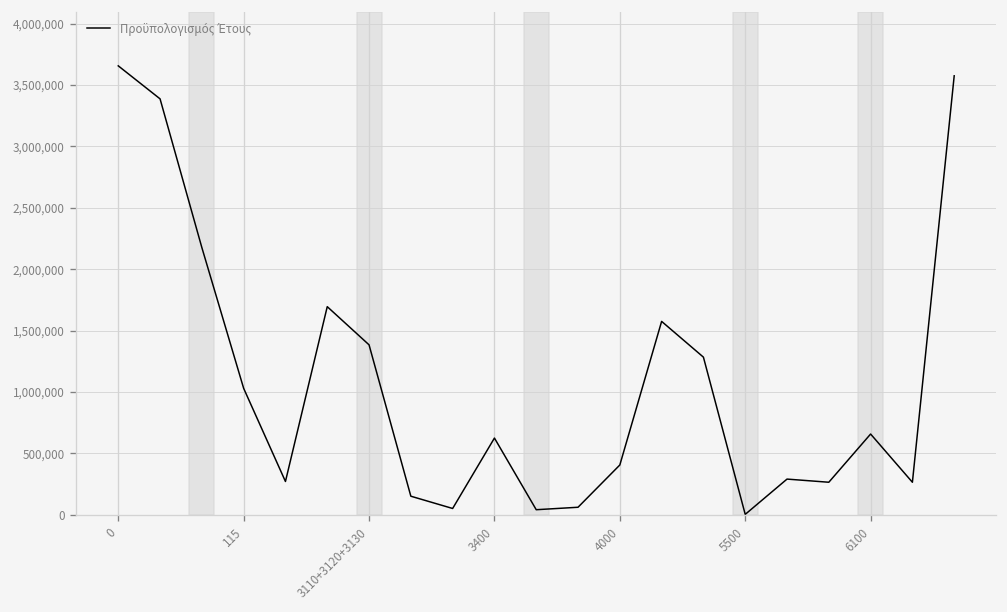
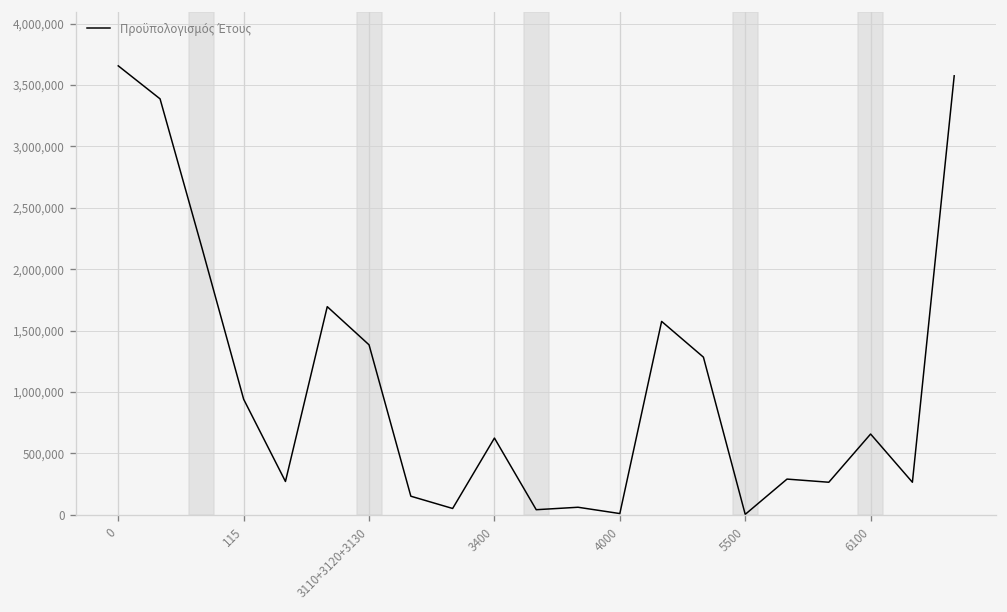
  {
    "0": "3,660,000",
-   "115": "1,030,000",
+   "115": "940,000",
    "3110+3120+3130": "1,380,000",
    "3400": "620,000",
-   "4000": "400,000",
+   "4000": "10,000",
    "5500": "0",
    "6100": "660,000"
  }
